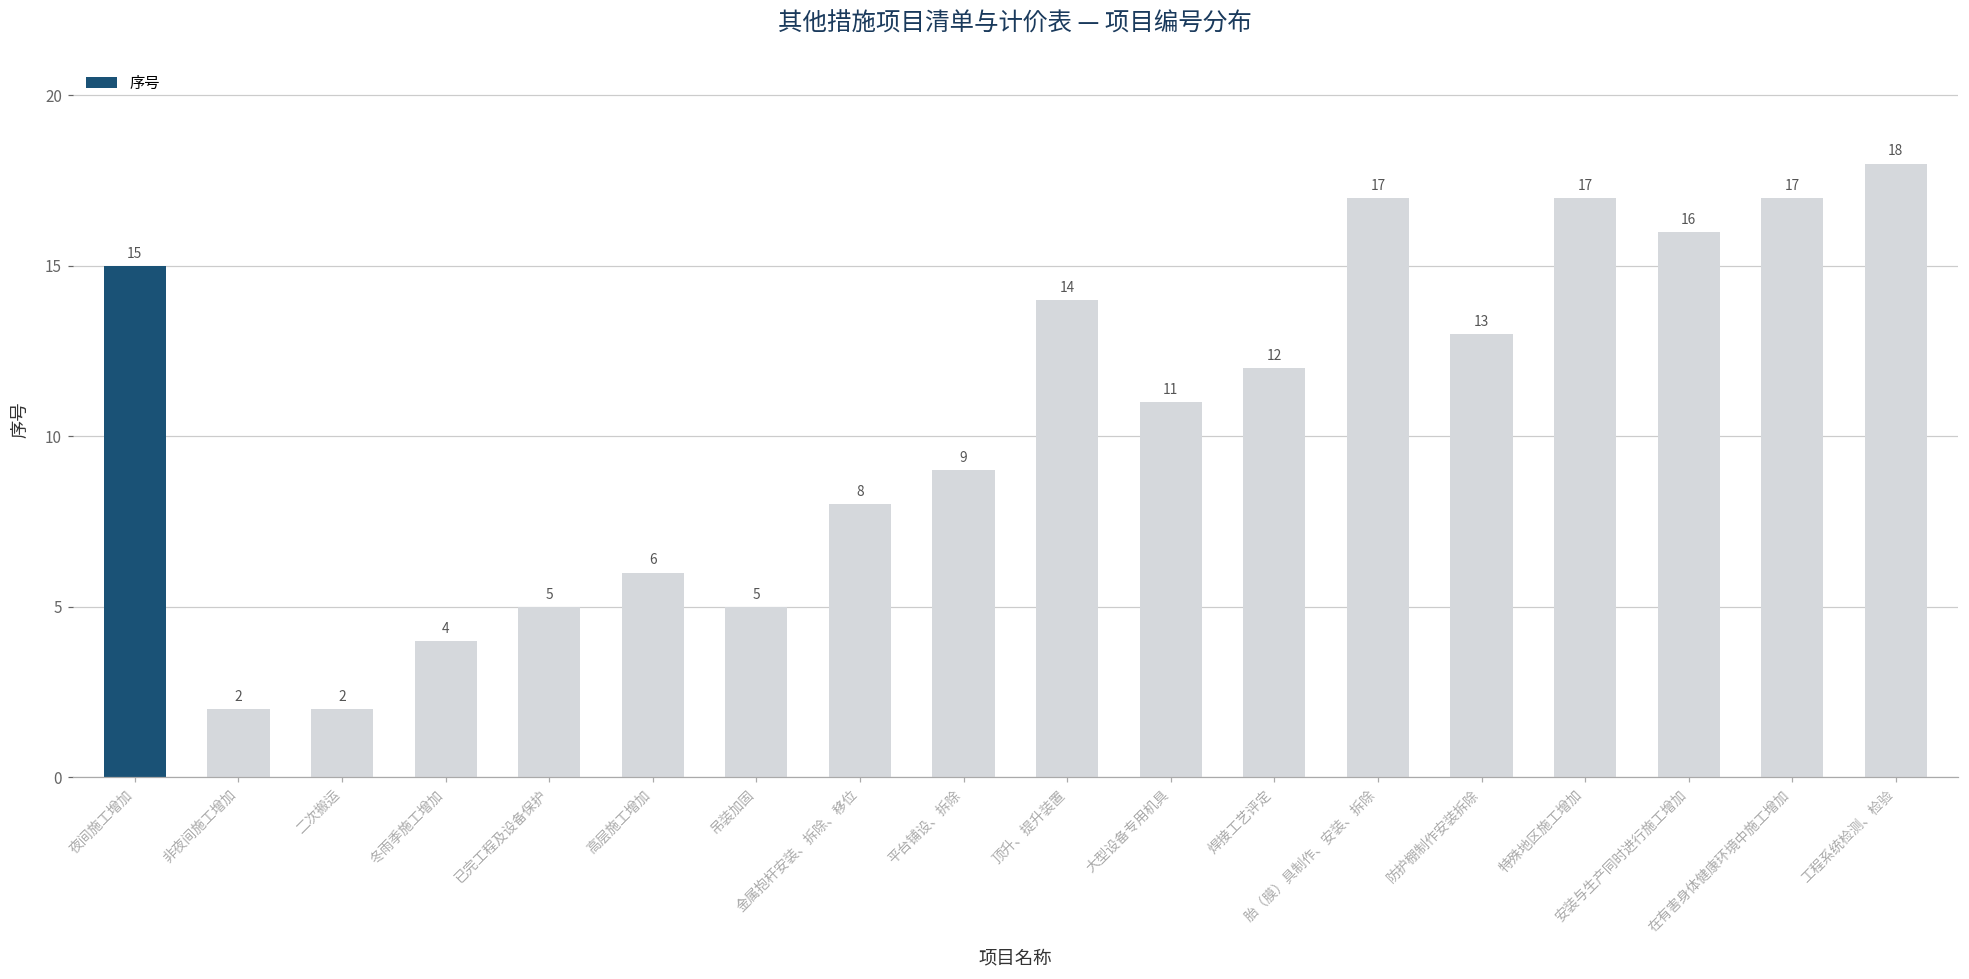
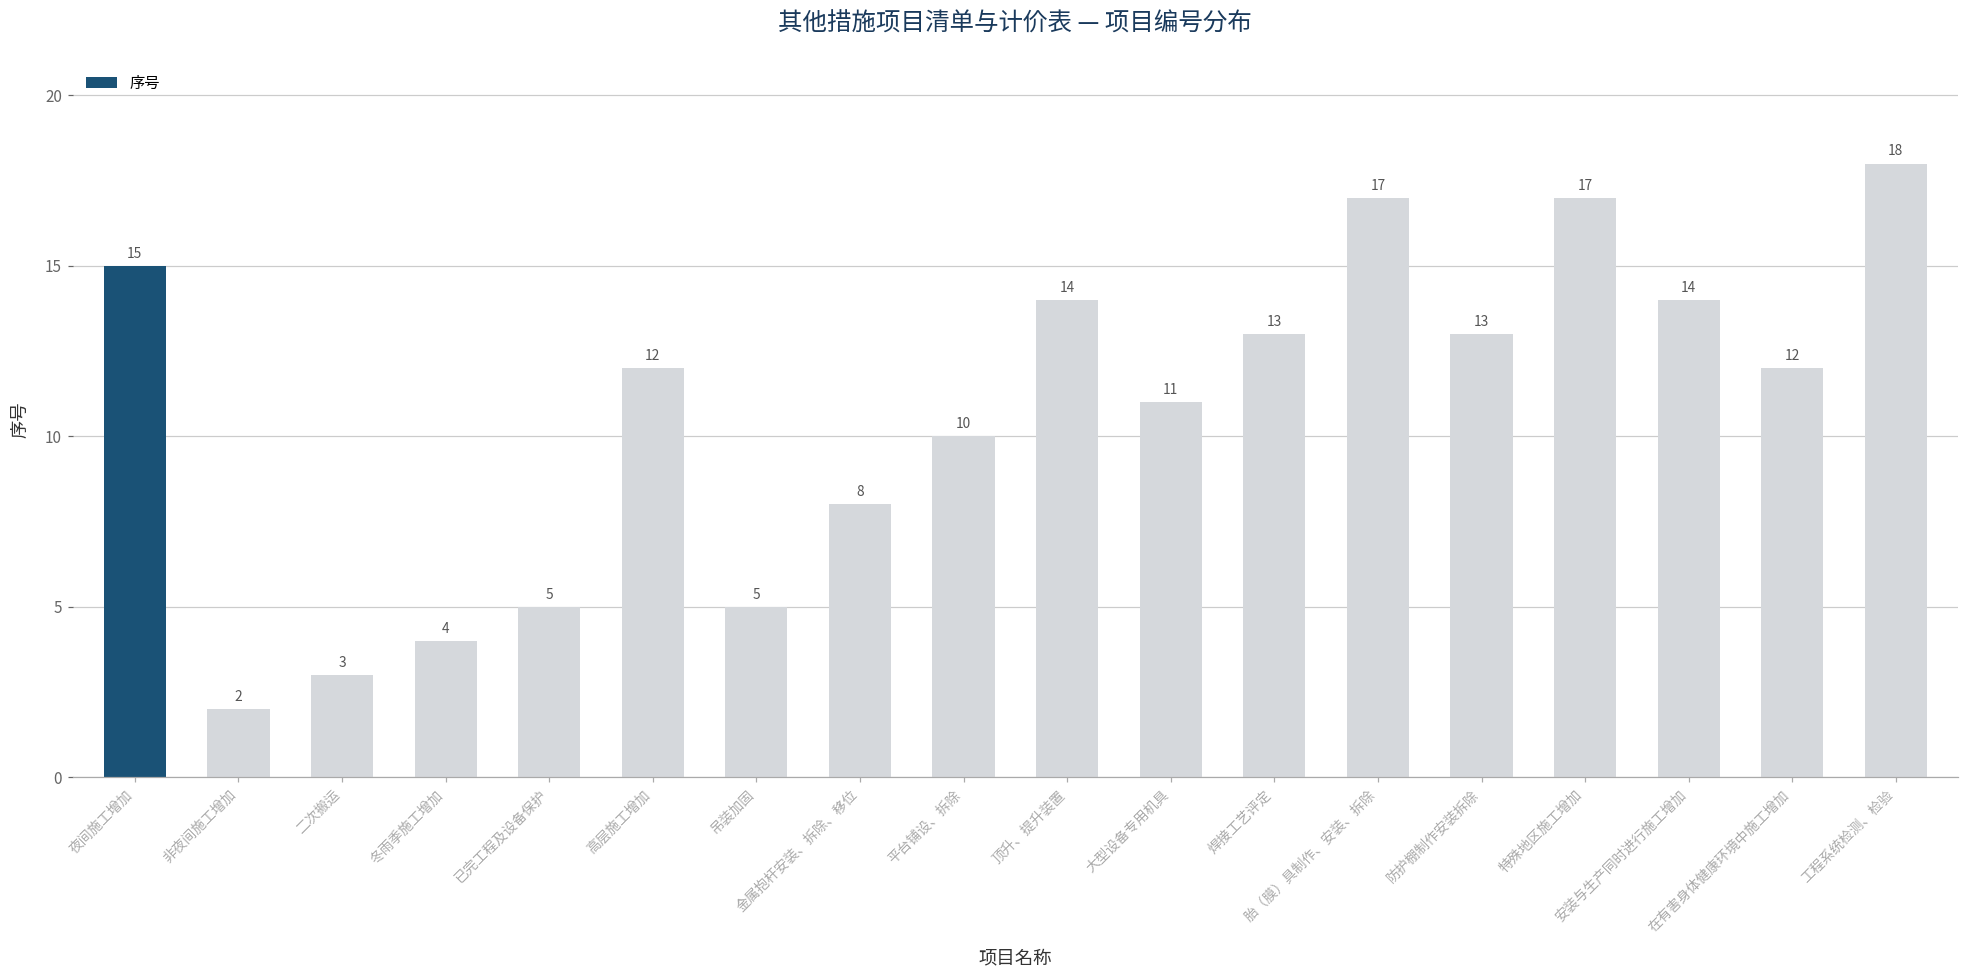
  {
    "夜间施工增加": 15,
    "非夜间施工增加": 2,
-   "二次搬运": 2,
+   "二次搬运": 3,
    "冬雨季施工增加": 4,
    "已完工程及设备保护": 5,
-   "高层施工增加": 6,
+   "高层施工增加": 12,
    "吊装加固": 5,
    "金属抱杆安装、拆除、移位": 8,
-   "平台铺设、拆除": 9,
+   "平台铺设、拆除": 10,
    "顶升、提升装置": 14,
    "大型设备专用机具": 11,
-   "焊接工艺评定": 12,
+   "焊接工艺评定": 13,
    "胎（膜）具制作、安装、拆除": 17,
    "防护棚制作安装拆除": 13,
    "特殊地区施工增加": 17,
-   "安装与生产同时进行施工增加": 16,
-   "在有害身体健康环境中施工增加": 17,
+   "安装与生产同时进行施工增加": 14,
+   "在有害身体健康环境中施工增加": 12,
    "工程系统检测、检验": 18
  }
